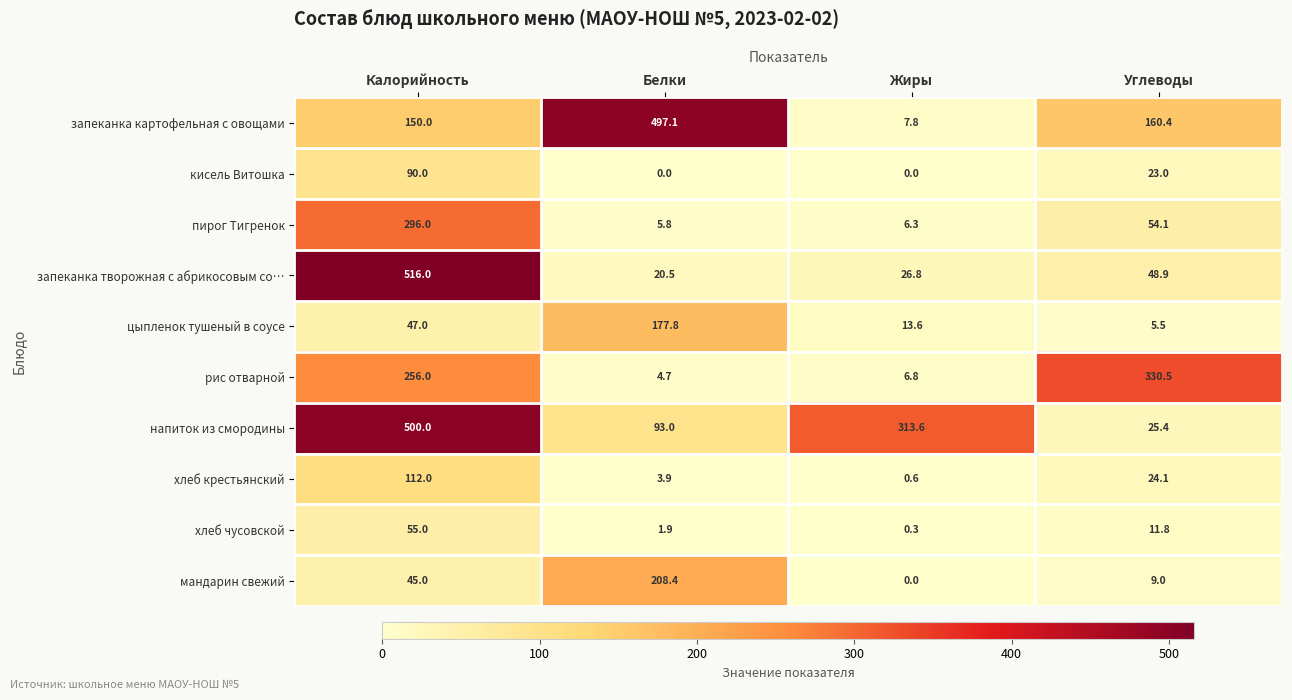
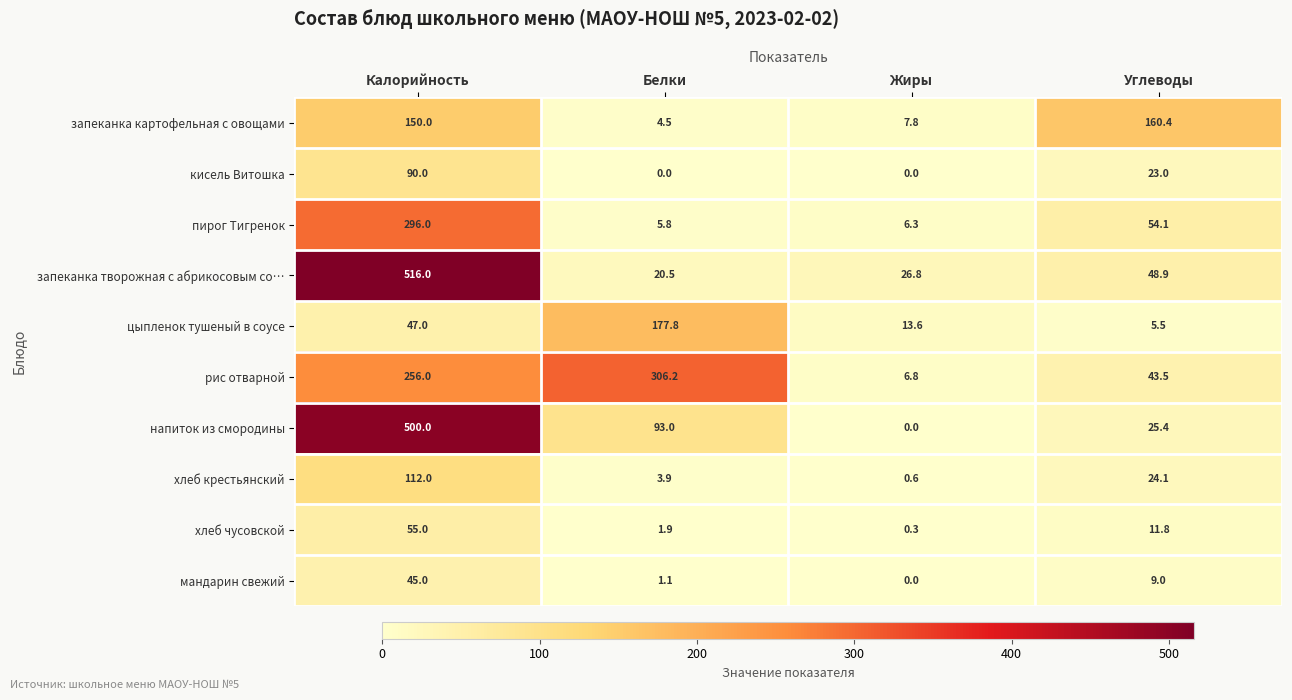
  {
    "запеканка картофельная с овощами": {
      "Калорийность": 150.0,
-     "Белки": 497.1,
+     "Белки": 4.5,
      "Жиры": 7.8,
      "Углеводы": 160.4
    },
    "кисель Витошка": {
      "Калорийность": 90.0,
      "Белки": 0.0,
      "Жиры": 0.0,
      "Углеводы": 23.0
    },
    "пирог Тигренок": {
      "Калорийность": 296.0,
      "Белки": 5.8,
      "Жиры": 6.3,
      "Углеводы": 54.1
    },
    "запеканка творожная с абрикосовым со…": {
      "Калорийность": 516.0,
      "Белки": 20.5,
      "Жиры": 26.8,
      "Углеводы": 48.9
    },
    "цыпленок тушеный в соусе": {
      "Калорийность": 47.0,
      "Белки": 177.8,
      "Жиры": 13.6,
      "Углеводы": 5.5
    },
    "рис отварной": {
      "Калорийность": 256.0,
-     "Белки": 4.7,
+     "Белки": 306.2,
      "Жиры": 6.8,
-     "Углеводы": 330.5
+     "Углеводы": 43.5
    },
    "напиток из смородины": {
      "Калорийность": 500.0,
      "Белки": 93.0,
-     "Жиры": 313.6,
+     "Жиры": 0.0,
      "Углеводы": 25.4
    },
    "хлеб крестьянский": {
      "Калорийность": 112.0,
      "Белки": 3.9,
      "Жиры": 0.6,
      "Углеводы": 24.1
    },
    "хлеб чусовской": {
      "Калорийность": 55.0,
      "Белки": 1.9,
      "Жиры": 0.3,
      "Углеводы": 11.8
    },
    "мандарин свежий": {
      "Калорийность": 45.0,
-     "Белки": 208.4,
+     "Белки": 1.1,
      "Жиры": 0.0,
      "Углеводы": 9.0
    }
  }
